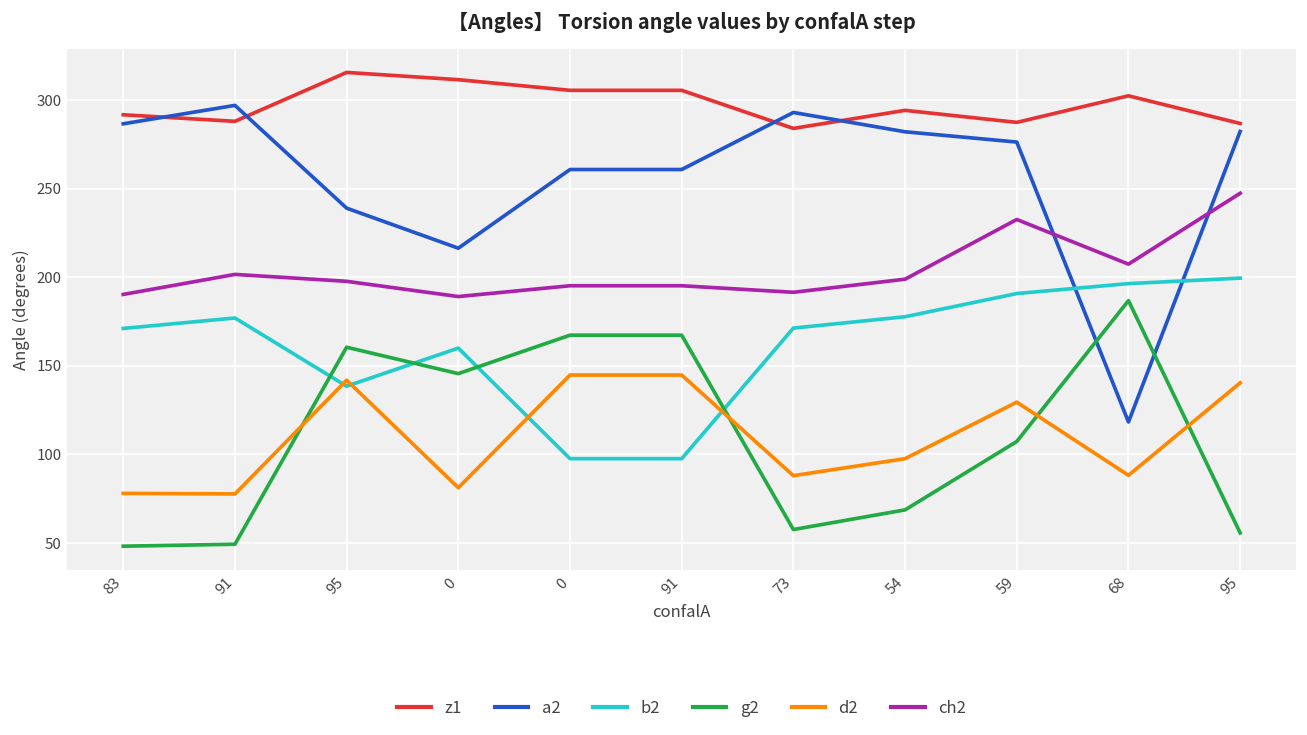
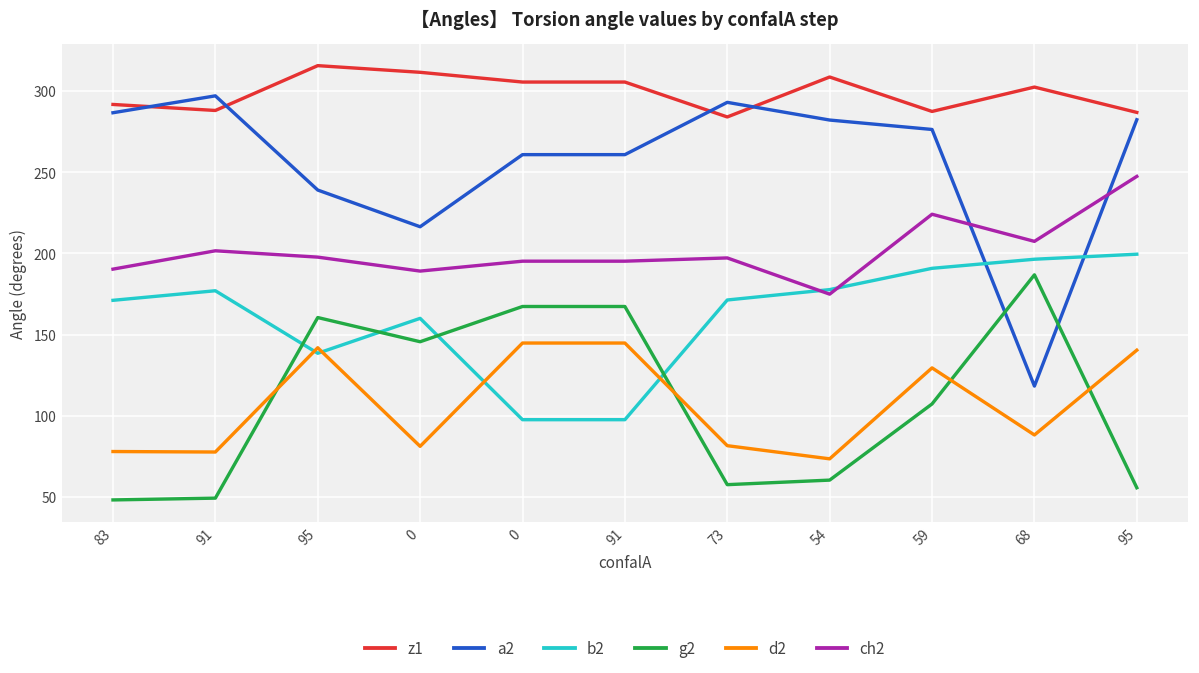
  {
    "z1": {
      "83": 292,
      "73": 284,
-     "54": 294,
+     "54": 309,
      "59": 287,
      "68": 302
    },
    "a2": {
      "83": 287,
      "73": 293,
      "54": 282,
      "59": 276,
      "68": 118
    },
    "b2": {
      "83": 171,
      "73": 171,
      "54": 178,
      "59": 191,
      "68": 196
    },
    "g2": {
      "83": 48,
      "73": 58,
-     "54": 69,
+     "54": 60,
      "59": 107,
      "68": 187
    },
    "d2": {
      "83": 78,
-     "73": 88,
-     "54": 98,
+     "73": 82,
+     "54": 74,
      "59": 130,
      "68": 88
    },
    "ch2": {
      "83": 190,
-     "73": 192,
-     "54": 199,
-     "59": 233,
+     "73": 197,
+     "54": 175,
+     "59": 224,
      "68": 207
    }
  }
